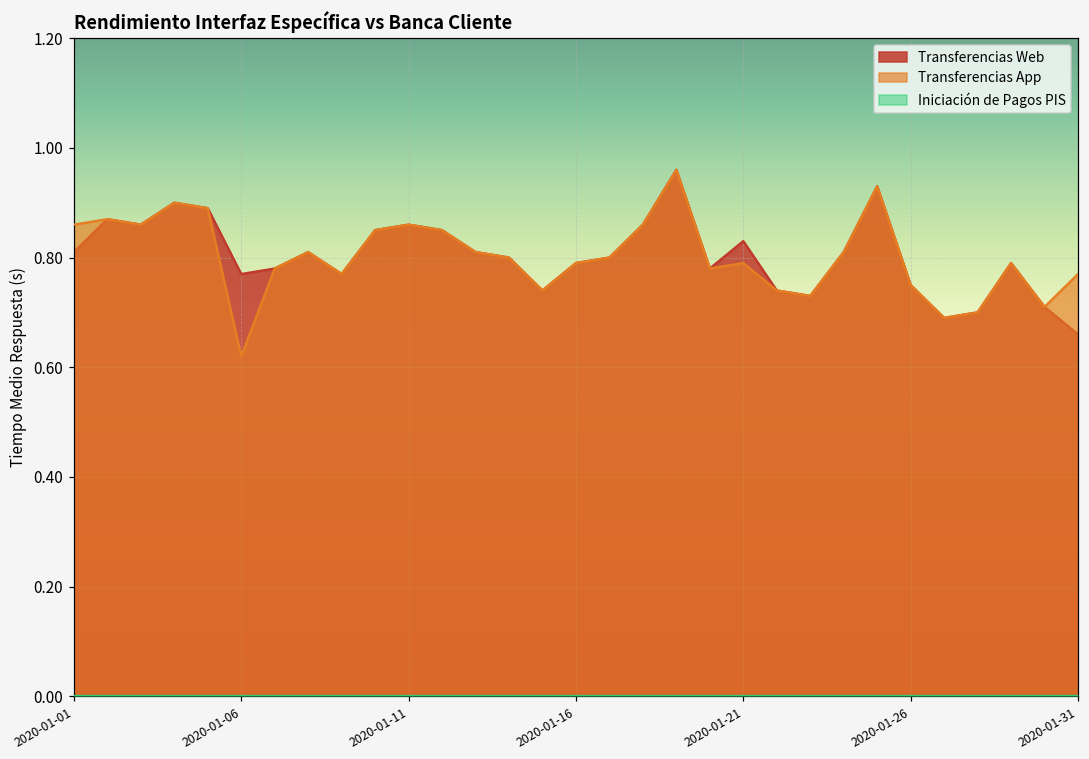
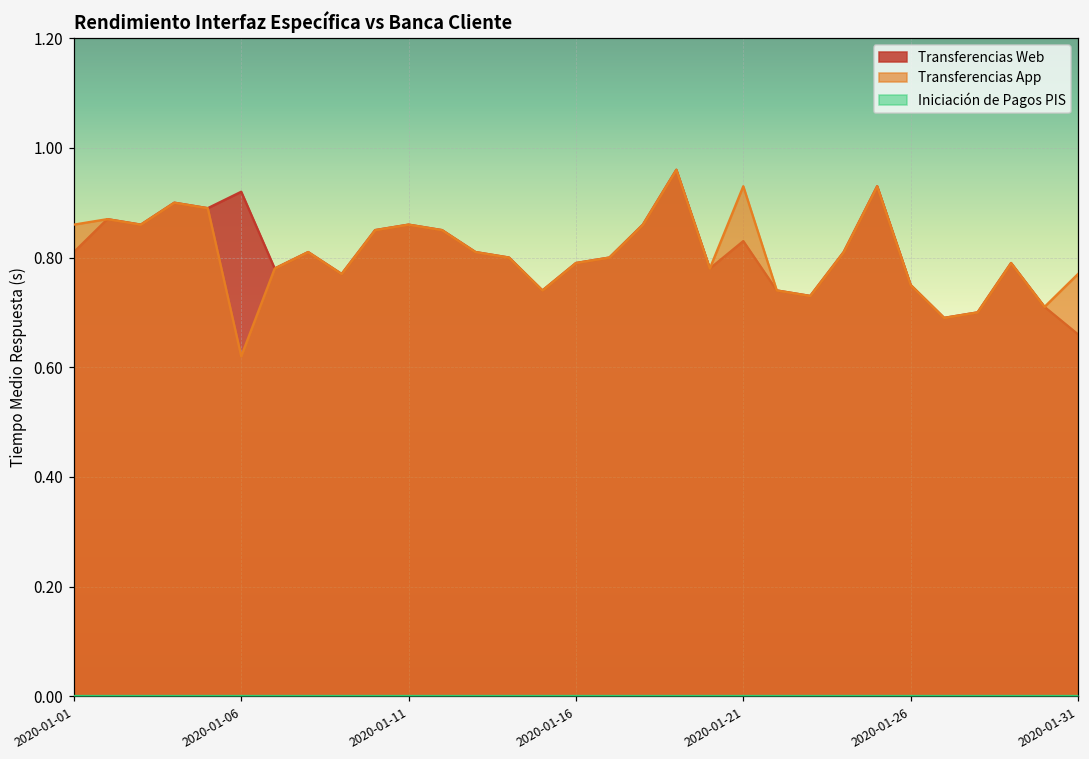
  {
    "Transferencias Web": {
      "2020-01-01": 0.81,
-     "2020-01-06": 0.77,
+     "2020-01-06": 0.92,
      "2020-01-21": 0.83,
      "2020-01-31": 0.66
    },
    "Transferencias App": {
      "2020-01-01": 0.86,
      "2020-01-06": 0.62,
-     "2020-01-21": 0.79,
+     "2020-01-21": 0.93,
      "2020-01-31": 0.77
    },
    "Iniciación de Pagos PIS": {
      "2020-01-01": 0.00,
      "2020-01-06": 0.00,
      "2020-01-11": 0.00,
      "2020-01-16": 0.00,
      "2020-01-21": 0.00,
      "2020-01-26": 0.00,
      "2020-01-31": 0.00
    }
  }
